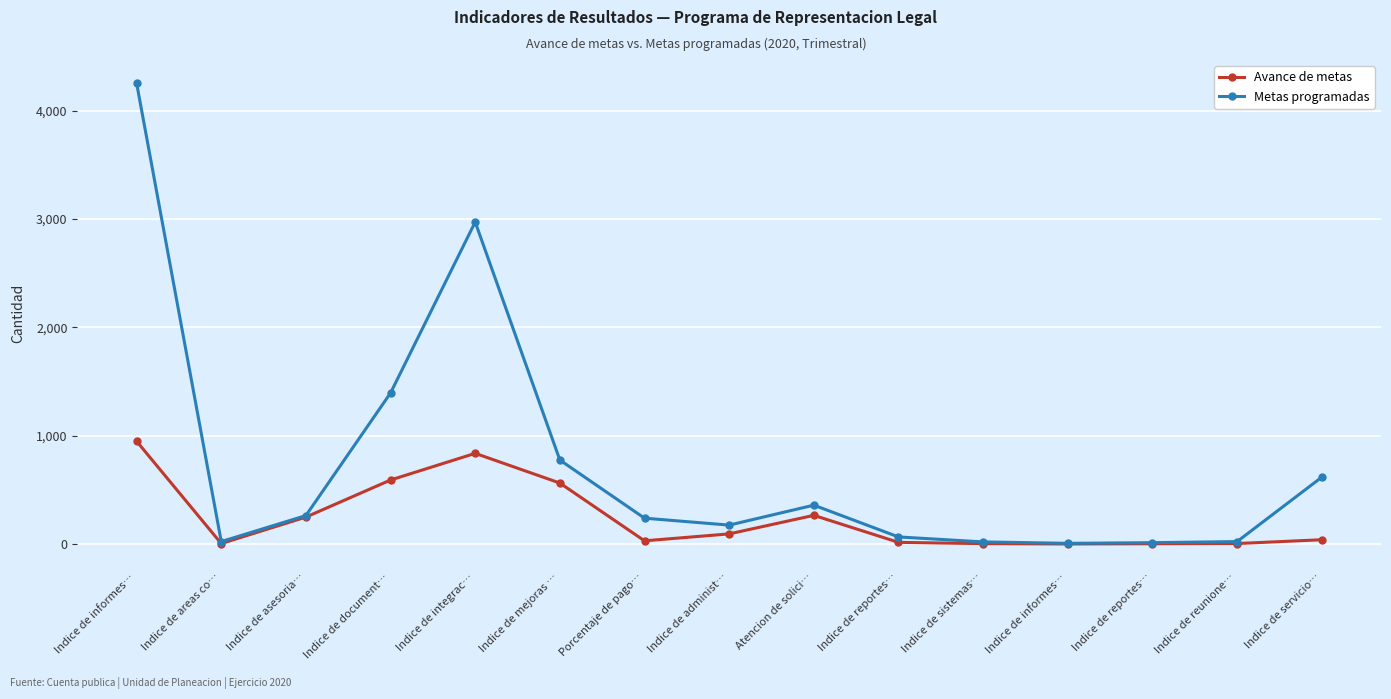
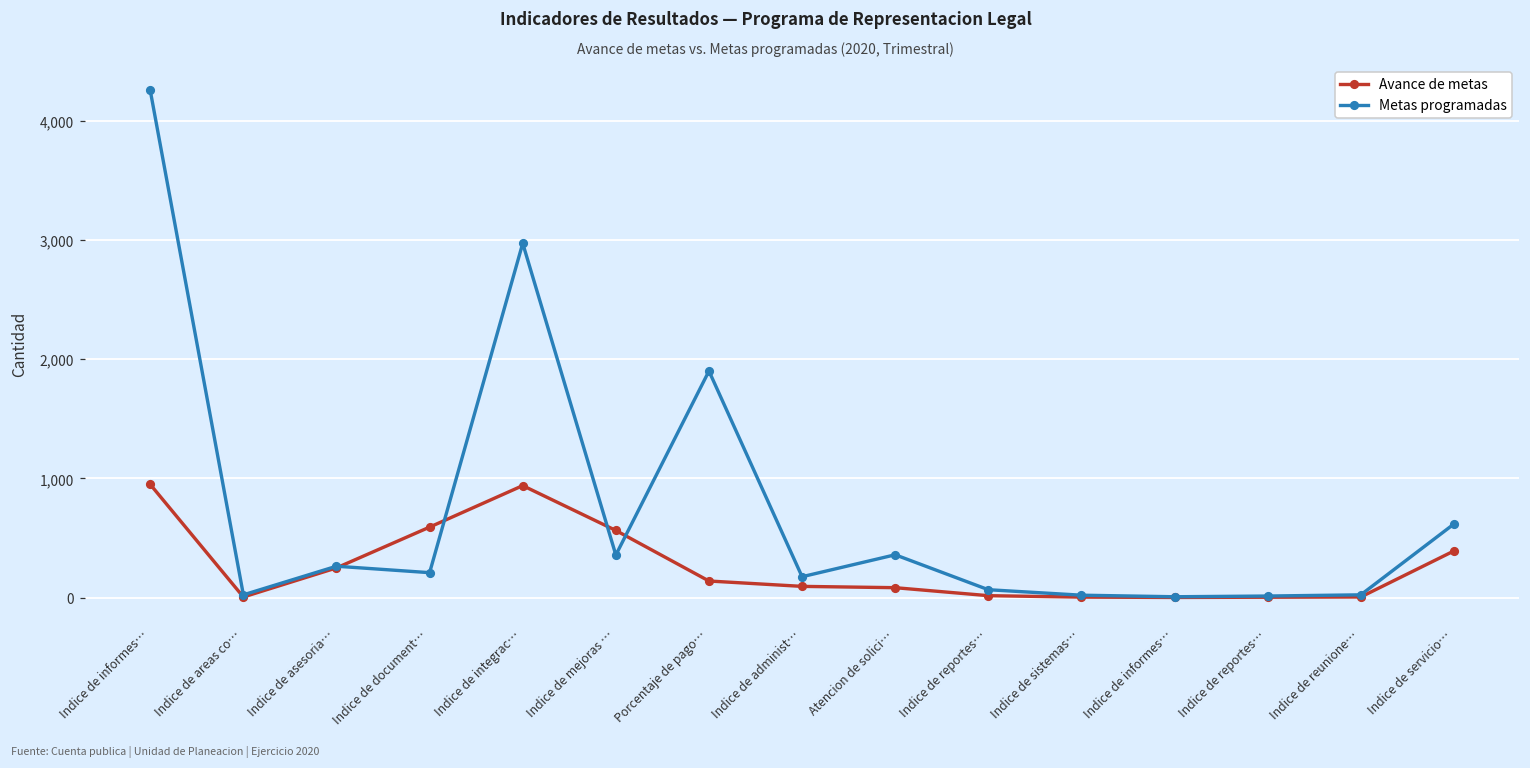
  {
    "Avance de metas": {
      "Indice de document…": "590",
-     "Indice de integrac…": "840",
+     "Indice de integrac…": "940",
      "Indice de mejoras …": "560",
-     "Porcentaje de pago…": "30",
+     "Porcentaje de pago…": "140",
      "Indice de administ…": "100",
-     "Atencion de solici…": "270",
-     "Indice de servicio…": "40"
+     "Atencion de solici…": "80",
+     "Indice de servicio…": "390"
    },
    "Metas programadas": {
-     "Indice de document…": "1,400",
+     "Indice de document…": "210",
      "Indice de integrac…": "2,970",
-     "Indice de mejoras …": "780",
-     "Porcentaje de pago…": "240",
+     "Indice de mejoras …": "360",
+     "Porcentaje de pago…": "1,900",
      "Indice de administ…": "180",
      "Atencion de solici…": "360",
      "Indice de servicio…": "620"
    }
  }
